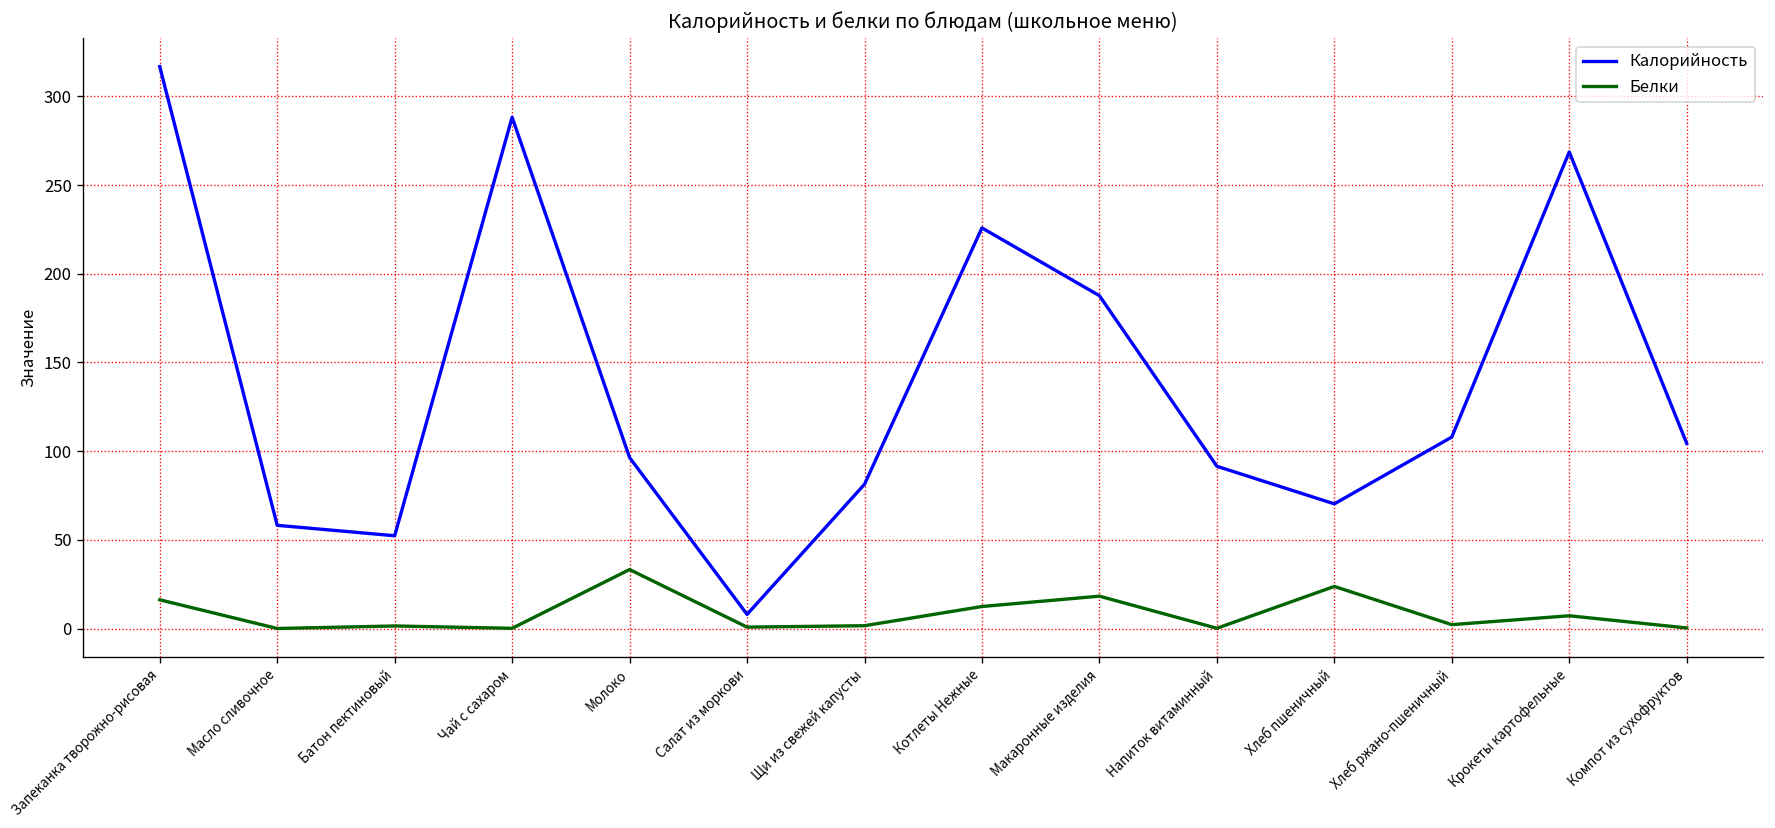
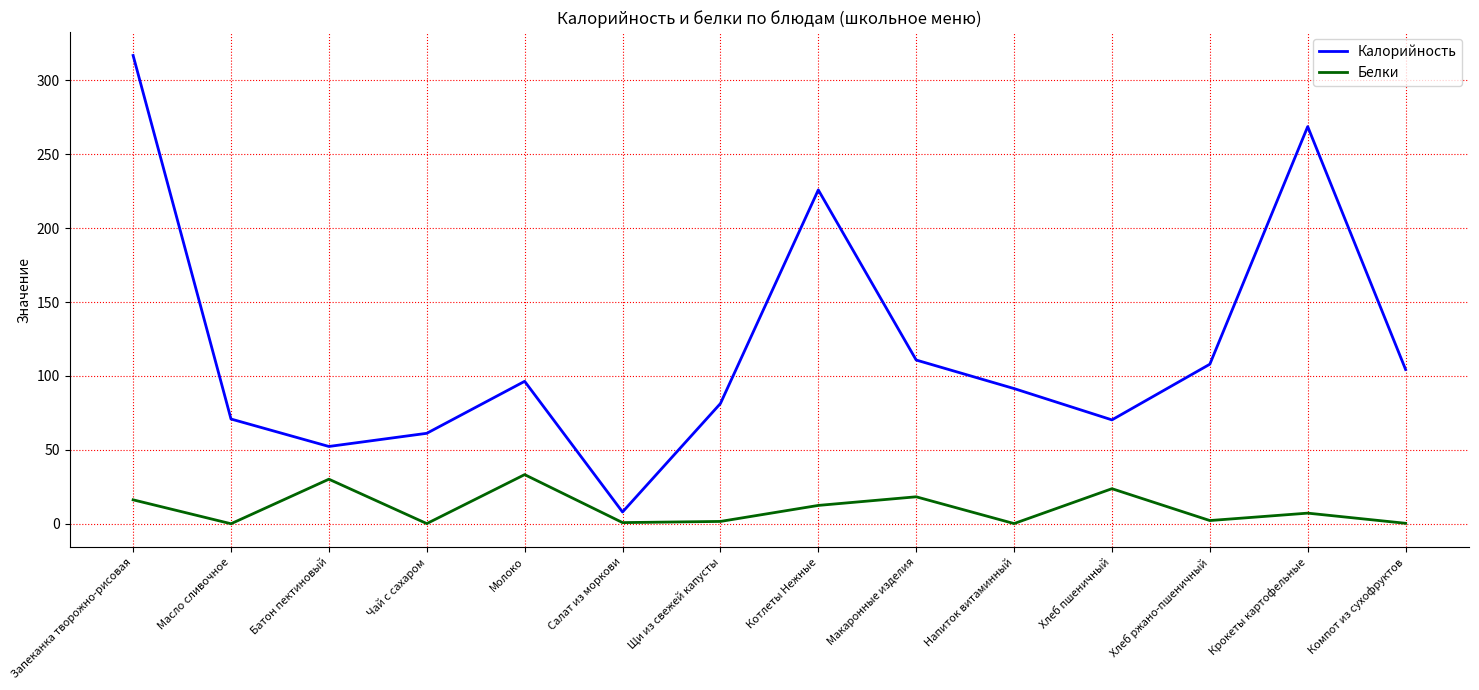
  {
    "Калорийность": {
      "Запеканка творожно-рисовая": 317,
-     "Масло сливочное": 58,
+     "Масло сливочное": 71,
      "Батон пектиновый": 52,
-     "Чай с сахаром": 288,
+     "Чай с сахаром": 61,
      "Молоко": 96,
      "Салат из моркови": 8,
      "Щи из свежей капусты": 81,
      "Котлеты Нежные": 226,
-     "Макаронные изделия": 188,
+     "Макаронные изделия": 111,
      "Напиток витаминный": 92,
      "Хлеб пшеничный": 70,
      "Хлеб ржано-пшеничный": 108,
      "Крокеты картофельные": 269,
      "Компот из сухофруктов": 104
    },
    "Белки": {
      "Запеканка творожно-рисовая": 16,
      "Масло сливочное": 0,
-     "Батон пектиновый": 2,
+     "Батон пектиновый": 30,
      "Чай с сахаром": 0,
      "Молоко": 33,
      "Салат из моркови": 1,
      "Щи из свежей капусты": 2,
      "Котлеты Нежные": 12,
      "Макаронные изделия": 18,
      "Напиток витаминный": 0,
      "Хлеб пшеничный": 24,
      "Хлеб ржано-пшеничный": 2,
      "Крокеты картофельные": 7,
      "Компот из сухофруктов": 0
    }
  }
